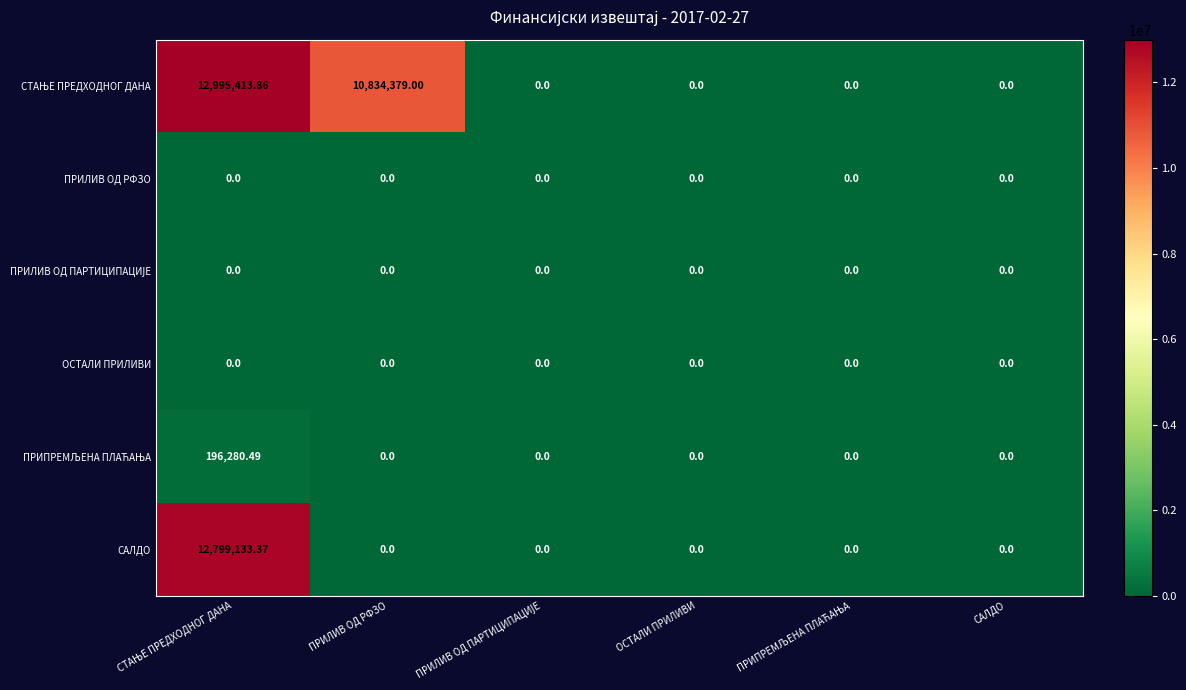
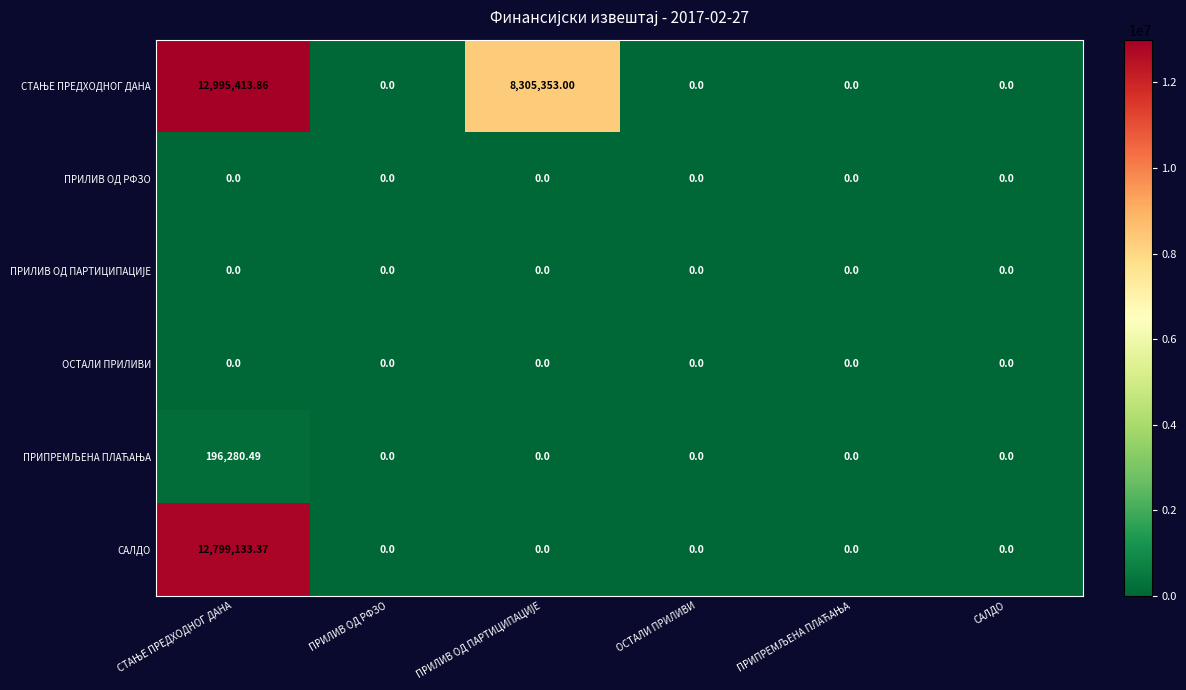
  {
    "СТАЊЕ ПРЕДХОДНОГ ДАНА": {
      "СТАЊЕ ПРЕДХОДНОГ ДАНА": "12,995,413.86",
-     "ПРИЛИВ ОД РФЗО": "10,834,379.00",
-     "ПРИЛИВ ОД ПАРТИЦИПАЦИЈЕ": "0.0",
+     "ПРИЛИВ ОД РФЗО": "0.0",
+     "ПРИЛИВ ОД ПАРТИЦИПАЦИЈЕ": "8,305,353.00",
      "ОСТАЛИ ПРИЛИВИ": "0.0",
      "ПРИПРЕМЉЕНА ПЛАЋАЊА": "0.0",
      "САЛДО": "0.0"
    },
    "ПРИЛИВ ОД РФЗО": {
      "СТАЊЕ ПРЕДХОДНОГ ДАНА": "0.0",
      "ПРИЛИВ ОД РФЗО": "0.0",
      "ПРИЛИВ ОД ПАРТИЦИПАЦИЈЕ": "0.0",
      "ОСТАЛИ ПРИЛИВИ": "0.0",
      "ПРИПРЕМЉЕНА ПЛАЋАЊА": "0.0",
      "САЛДО": "0.0"
    },
    "ПРИЛИВ ОД ПАРТИЦИПАЦИЈЕ": {
      "СТАЊЕ ПРЕДХОДНОГ ДАНА": "0.0",
      "ПРИЛИВ ОД РФЗО": "0.0",
      "ПРИЛИВ ОД ПАРТИЦИПАЦИЈЕ": "0.0",
      "ОСТАЛИ ПРИЛИВИ": "0.0",
      "ПРИПРЕМЉЕНА ПЛАЋАЊА": "0.0",
      "САЛДО": "0.0"
    },
    "ОСТАЛИ ПРИЛИВИ": {
      "СТАЊЕ ПРЕДХОДНОГ ДАНА": "0.0",
      "ПРИЛИВ ОД РФЗО": "0.0",
      "ПРИЛИВ ОД ПАРТИЦИПАЦИЈЕ": "0.0",
      "ОСТАЛИ ПРИЛИВИ": "0.0",
      "ПРИПРЕМЉЕНА ПЛАЋАЊА": "0.0",
      "САЛДО": "0.0"
    },
    "ПРИПРЕМЉЕНА ПЛАЋАЊА": {
      "СТАЊЕ ПРЕДХОДНОГ ДАНА": "196,280.49",
      "ПРИЛИВ ОД РФЗО": "0.0",
      "ПРИЛИВ ОД ПАРТИЦИПАЦИЈЕ": "0.0",
      "ОСТАЛИ ПРИЛИВИ": "0.0",
      "ПРИПРЕМЉЕНА ПЛАЋАЊА": "0.0",
      "САЛДО": "0.0"
    },
    "САЛДО": {
      "СТАЊЕ ПРЕДХОДНОГ ДАНА": "12,799,133.37",
      "ПРИЛИВ ОД РФЗО": "0.0",
      "ПРИЛИВ ОД ПАРТИЦИПАЦИЈЕ": "0.0",
      "ОСТАЛИ ПРИЛИВИ": "0.0",
      "ПРИПРЕМЉЕНА ПЛАЋАЊА": "0.0",
      "САЛДО": "0.0"
    }
  }
